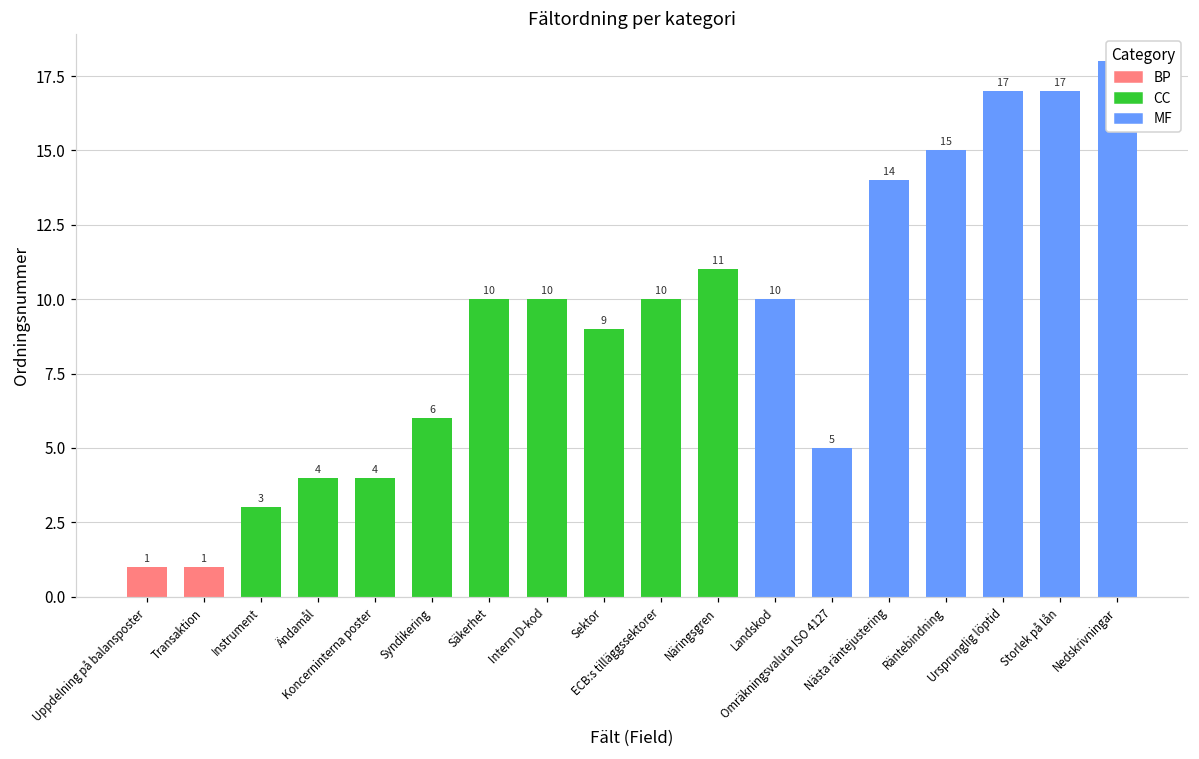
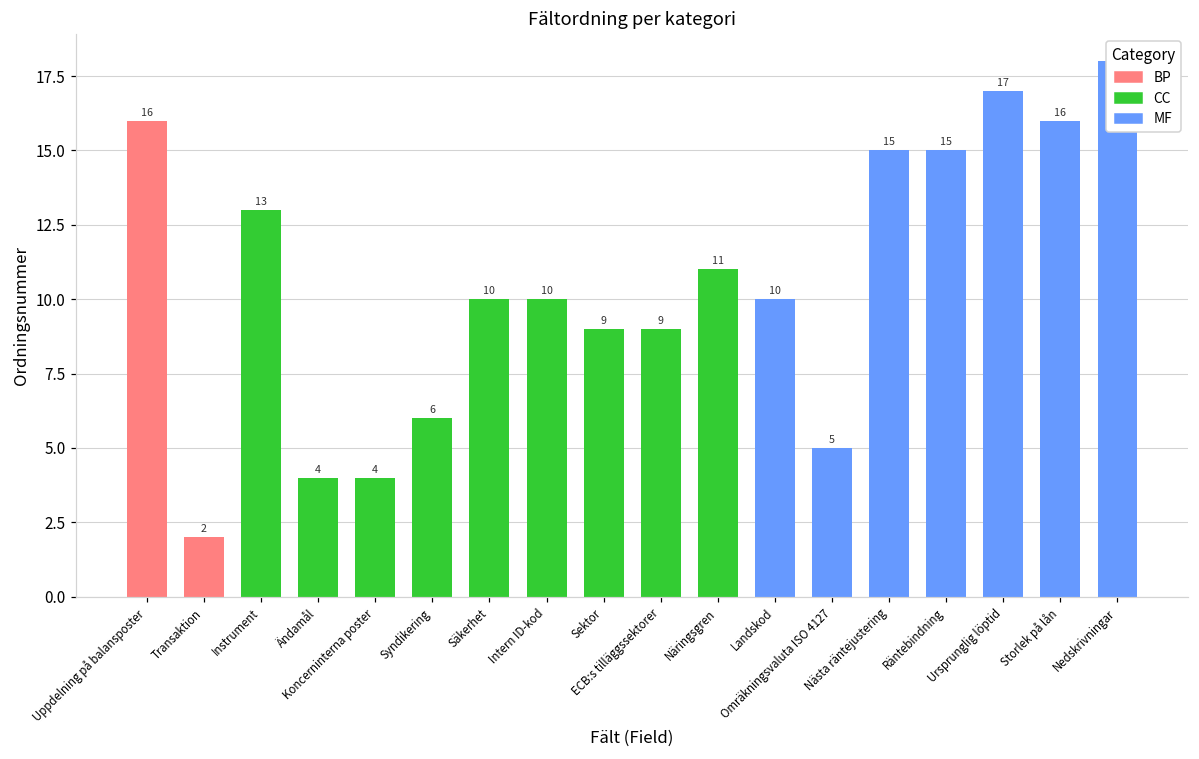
  {
-   "Uppdelning på balansposter": 1,
-   "Transaktion": 1,
-   "Instrument": 3,
+   "Uppdelning på balansposter": 16,
+   "Transaktion": 2,
+   "Instrument": 13,
    "Ändamål": 4,
    "Koncerninterna poster": 4,
    "Syndikering": 6,
    "Säkerhet": 10,
    "Intern ID-kod": 10,
    "Sektor": 9,
-   "ECB:s tilläggssektorer": 10,
+   "ECB:s tilläggssektorer": 9,
    "Näringsgren": 11,
    "Landskod": 10,
    "Omräkningsvaluta ISO 4127": 5,
-   "Nästa räntejustering": 14,
+   "Nästa räntejustering": 15,
    "Räntebindning": 15,
    "Ursprunglig löptid": 17,
-   "Storlek på lån": 17
+   "Storlek på lån": 16
  }
